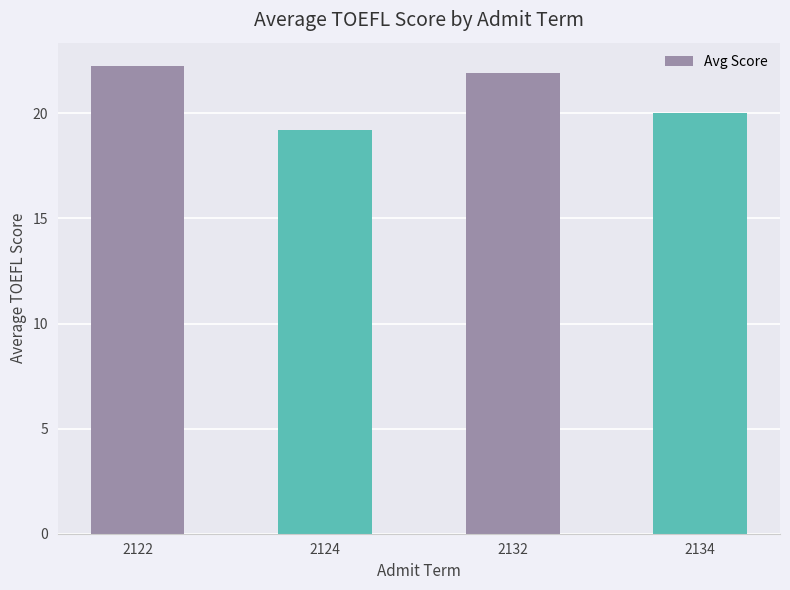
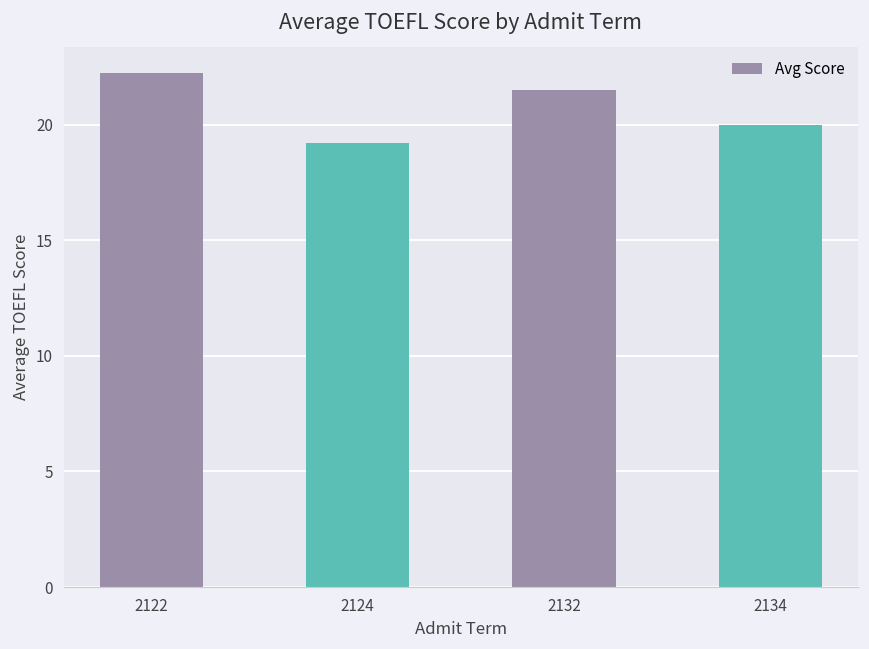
  {
    "2122": 22.3,
    "2124": 19.2,
-   "2132": 21.9,
+   "2132": 21.5,
    "2134": 20.0
  }
